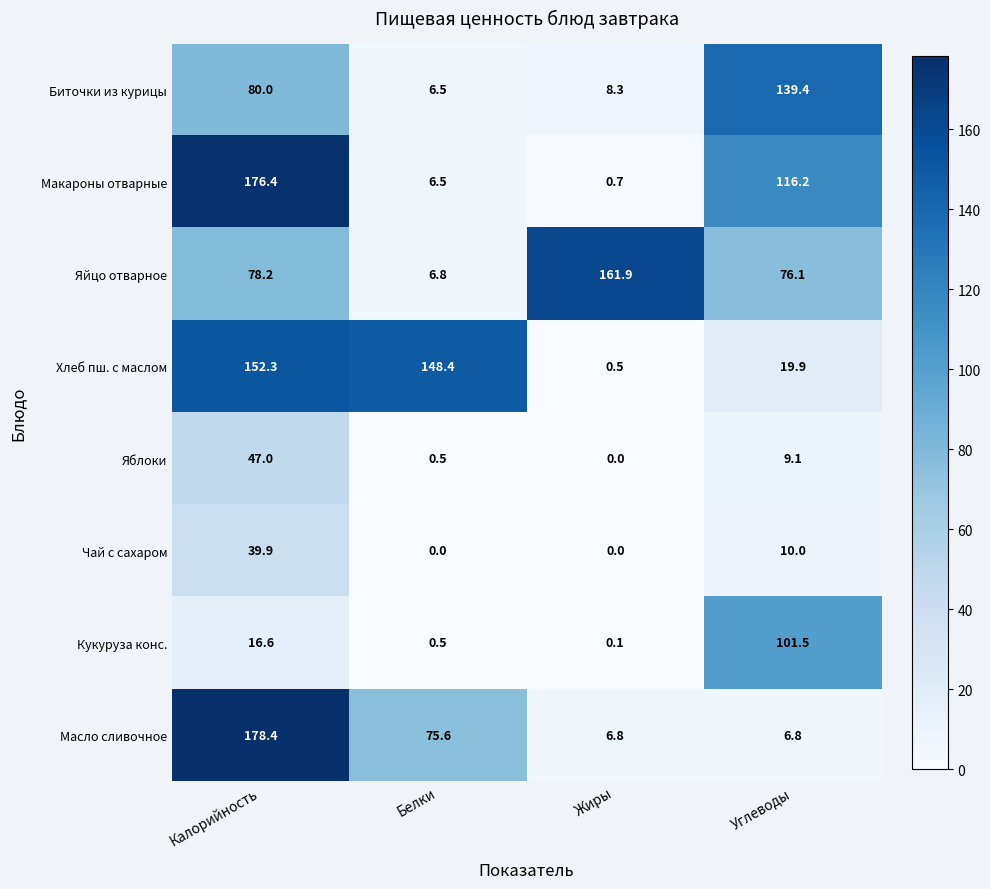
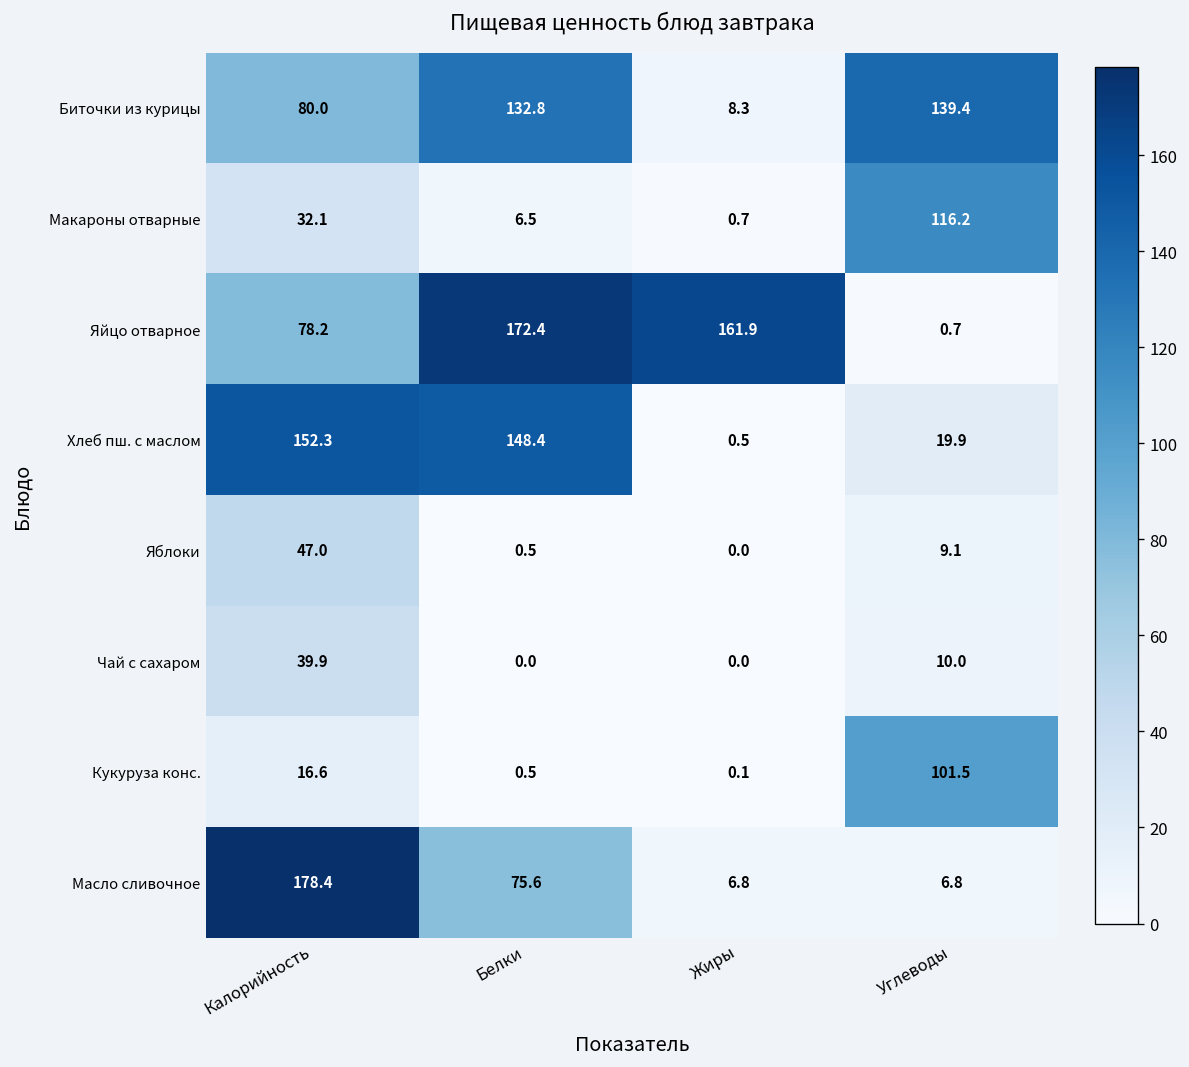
  {
    "Биточки из курицы": {
      "Калорийность": 80.0,
-     "Белки": 6.5,
+     "Белки": 132.8,
      "Жиры": 8.3,
      "Углеводы": 139.4
    },
    "Макароны отварные": {
-     "Калорийность": 176.4,
+     "Калорийность": 32.1,
      "Белки": 6.5,
      "Жиры": 0.7,
      "Углеводы": 116.2
    },
    "Яйцо отварное": {
      "Калорийность": 78.2,
-     "Белки": 6.8,
+     "Белки": 172.4,
      "Жиры": 161.9,
-     "Углеводы": 76.1
+     "Углеводы": 0.7
    },
    "Хлеб пш. с маслом": {
      "Калорийность": 152.3,
      "Белки": 148.4,
      "Жиры": 0.5,
      "Углеводы": 19.9
    },
    "Яблоки": {
      "Калорийность": 47.0,
      "Белки": 0.5,
      "Жиры": 0.0,
      "Углеводы": 9.1
    },
    "Чай с сахаром": {
      "Калорийность": 39.9,
      "Белки": 0.0,
      "Жиры": 0.0,
      "Углеводы": 10.0
    },
    "Кукуруза конс.": {
      "Калорийность": 16.6,
      "Белки": 0.5,
      "Жиры": 0.1,
      "Углеводы": 101.5
    },
    "Масло сливочное": {
      "Калорийность": 178.4,
      "Белки": 75.6,
      "Жиры": 6.8,
      "Углеводы": 6.8
    }
  }
